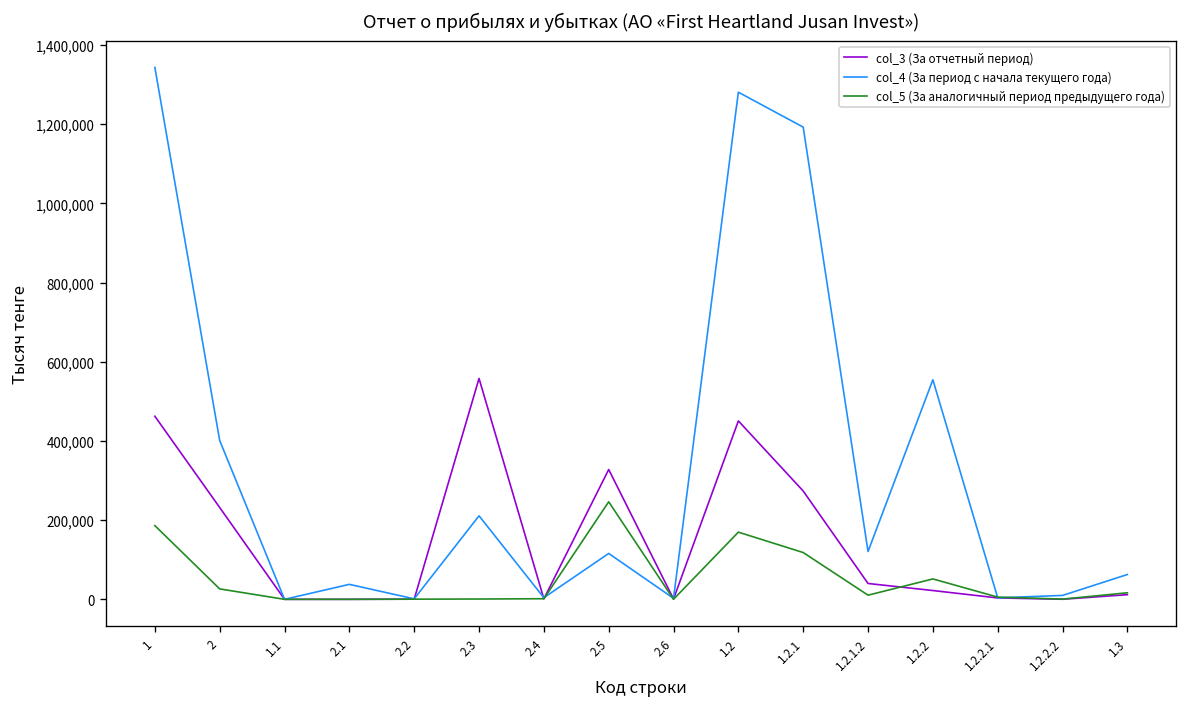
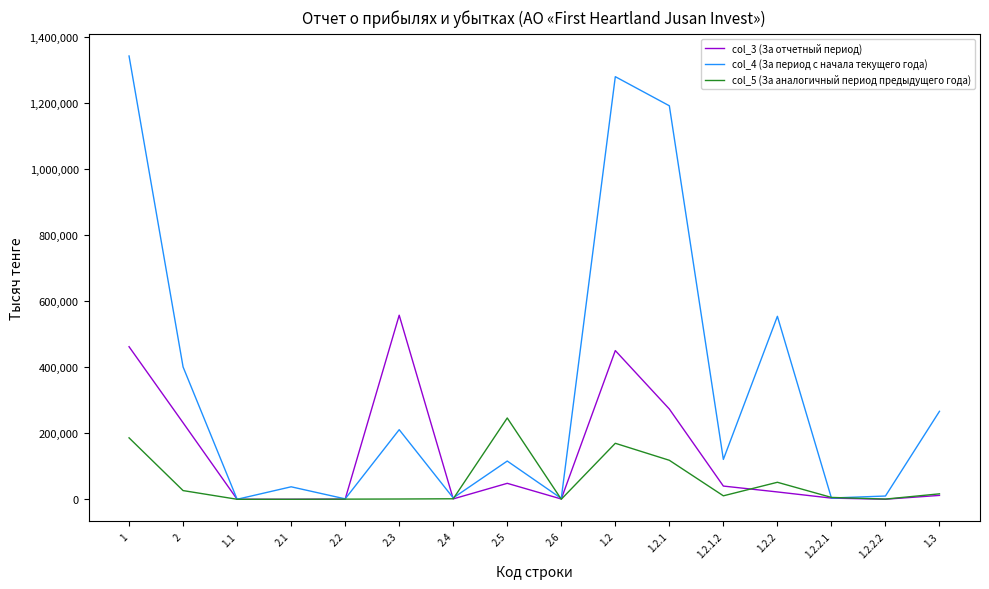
  {
    "col_3 (За отчетный период)": {
      "1": "460,000",
      "2": "230,000",
      "2.3": "560,000",
-     "2.5": "330,000",
+     "2.5": "50,000",
      "1.2": "450,000",
      "1.2.1": "270,000",
      "1.2.1.2": "40,000",
      "1.2.2": "20,000"
    },
    "col_4 (За период с начала текущего года)": {
      "1": "1,340,000",
      "2": "400,000",
      "2.1": "40,000",
      "2.3": "210,000",
      "2.5": "120,000",
      "1.2": "1,280,000",
      "1.2.1": "1,190,000",
      "1.2.1.2": "120,000",
      "1.2.2": "550,000",
      "1.2.2.2": "10,000",
-     "1.3": "60,000"
+     "1.3": "270,000"
    },
    "col_5 (За аналогичный период предыдущего года)": {
      "1": "190,000",
      "2": "30,000",
      "2.3": "0",
      "2.5": "250,000",
      "1.2": "170,000",
      "1.2.1": "120,000",
      "1.2.1.2": "10,000",
      "1.2.2": "50,000"
    }
  }
